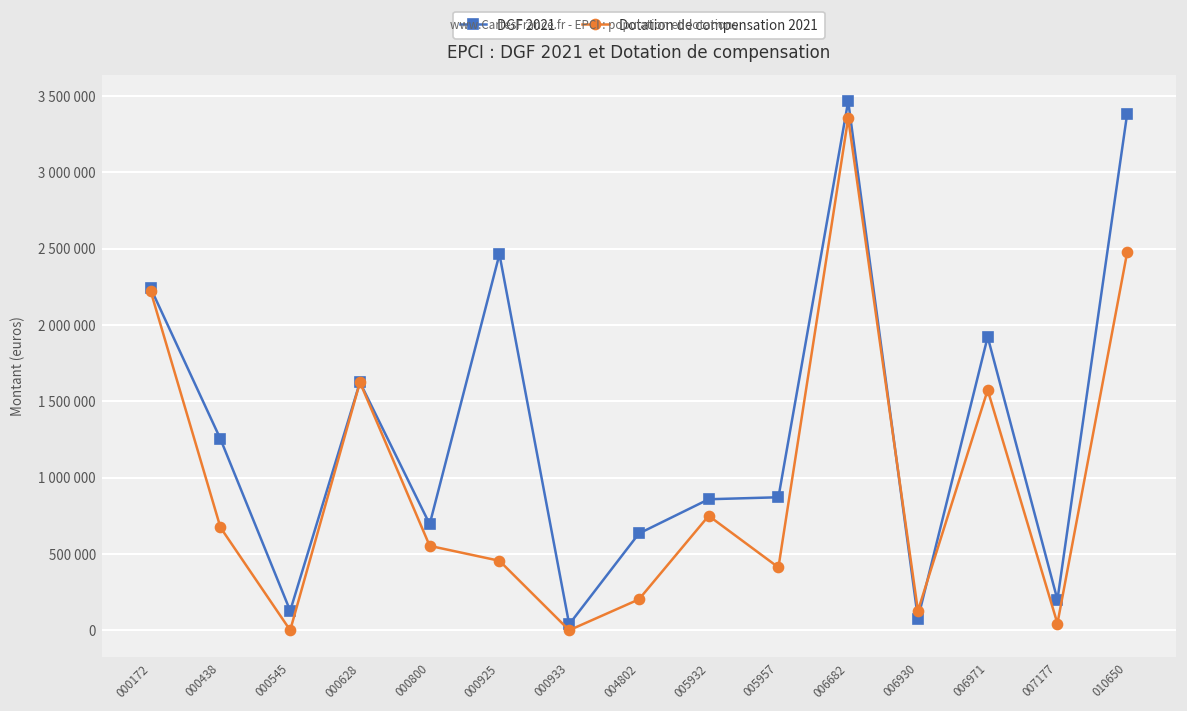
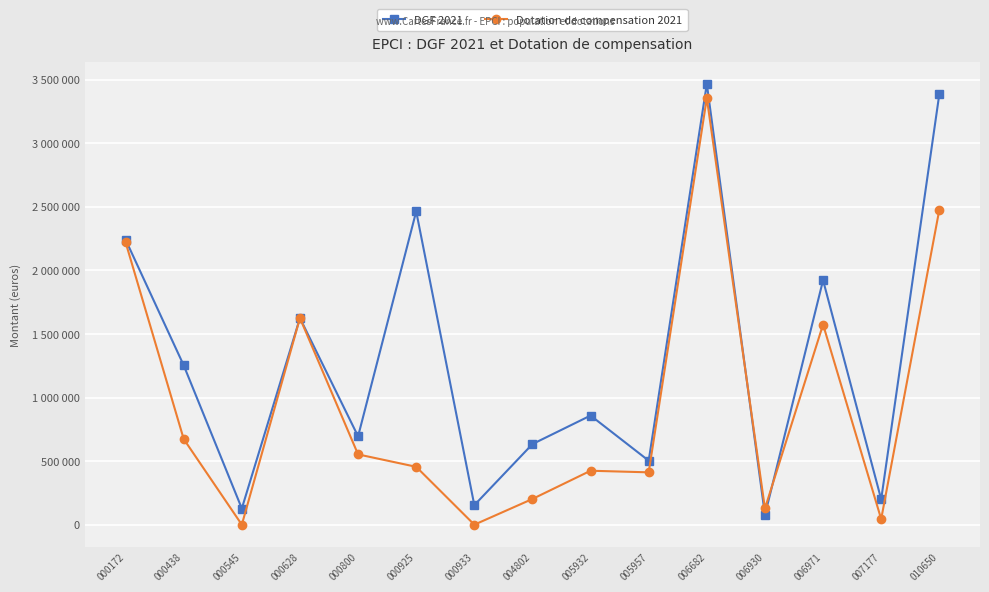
  {
    "DGF 2021": {
      "000172": 2240000,
      "000438": 1250000,
      "000545": 130000,
      "000800": 690000,
      "000925": 2460000,
-     "000933": 40000,
+     "000933": 150000,
      "004802": 630000,
      "005932": 860000,
-     "005957": 870000,
+     "005957": 500000,
      "006682": 3470000,
      "006930": 80000,
      "006971": 1920000,
      "007177": 200000,
      "010650": 3380000
    },
    "Dotation de compensation 2021": {
      "000172": 2220000,
      "000438": 670000,
      "000545": 0,
      "000800": 550000,
      "000925": 460000,
      "000933": 0,
      "004802": 200000,
-     "005932": 750000,
+     "005932": 420000,
      "005957": 410000,
      "006682": 3350000,
      "006930": 130000,
      "006971": 1570000,
      "007177": 40000,
      "010650": 2480000
    }
  }
